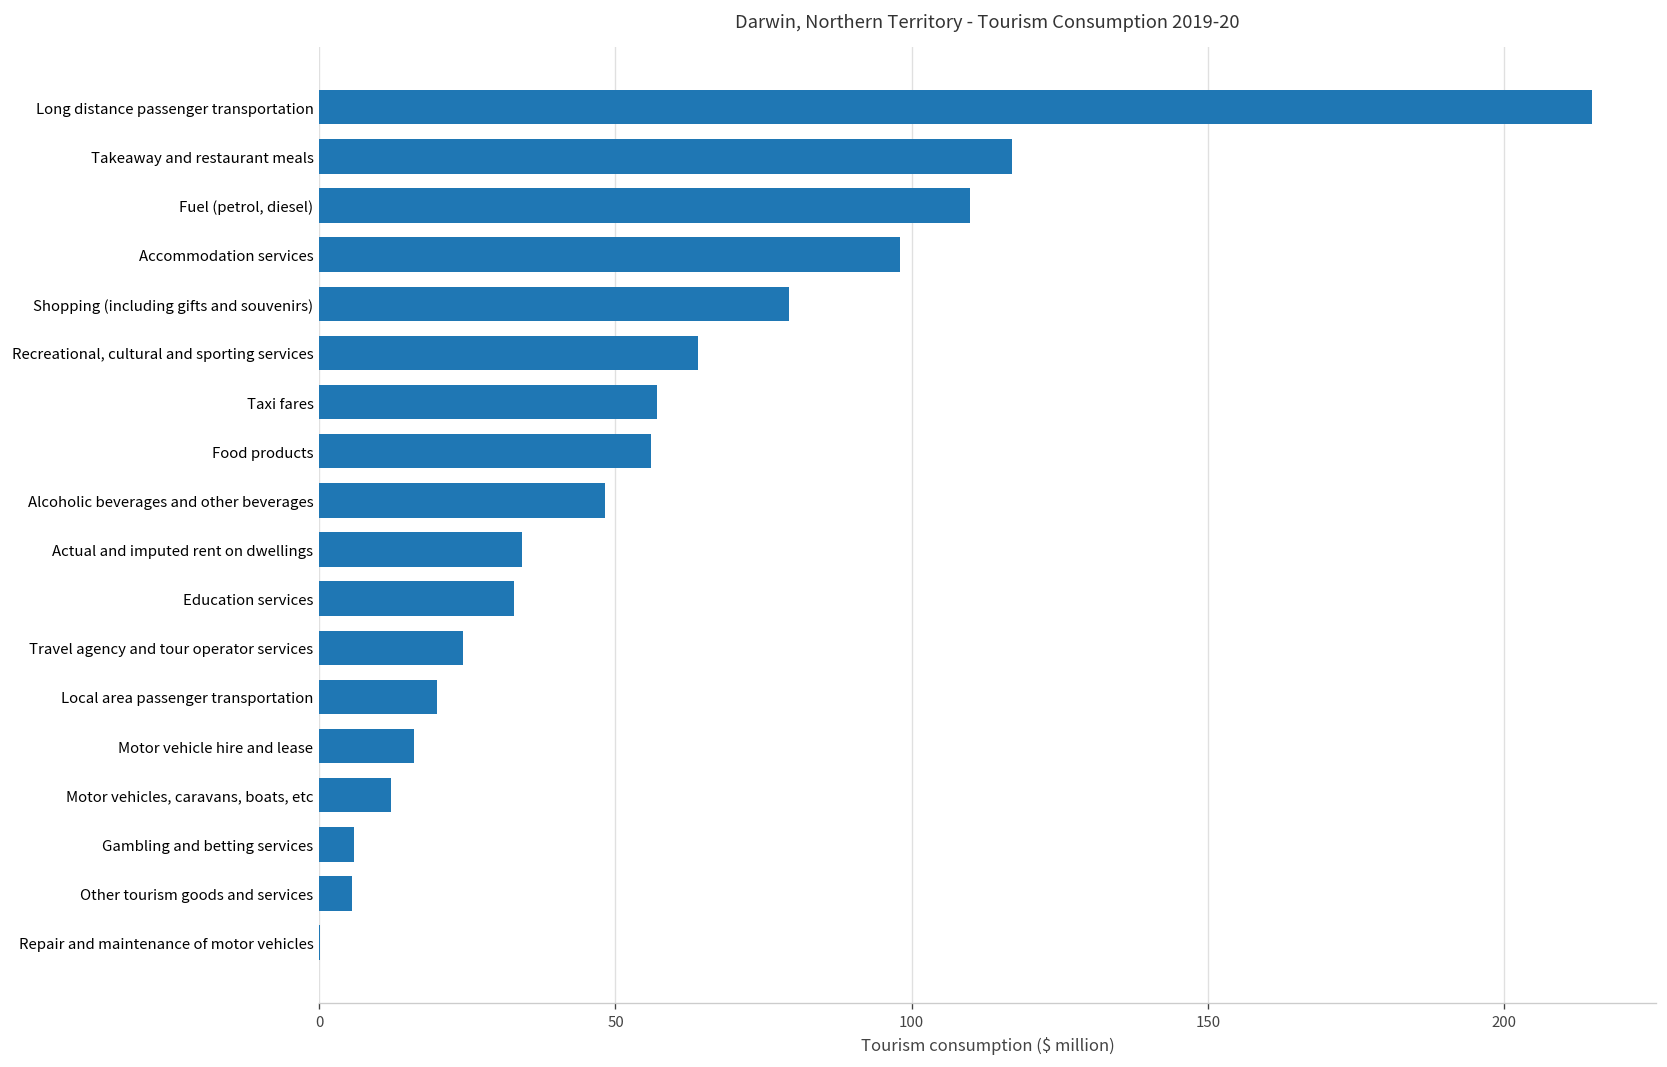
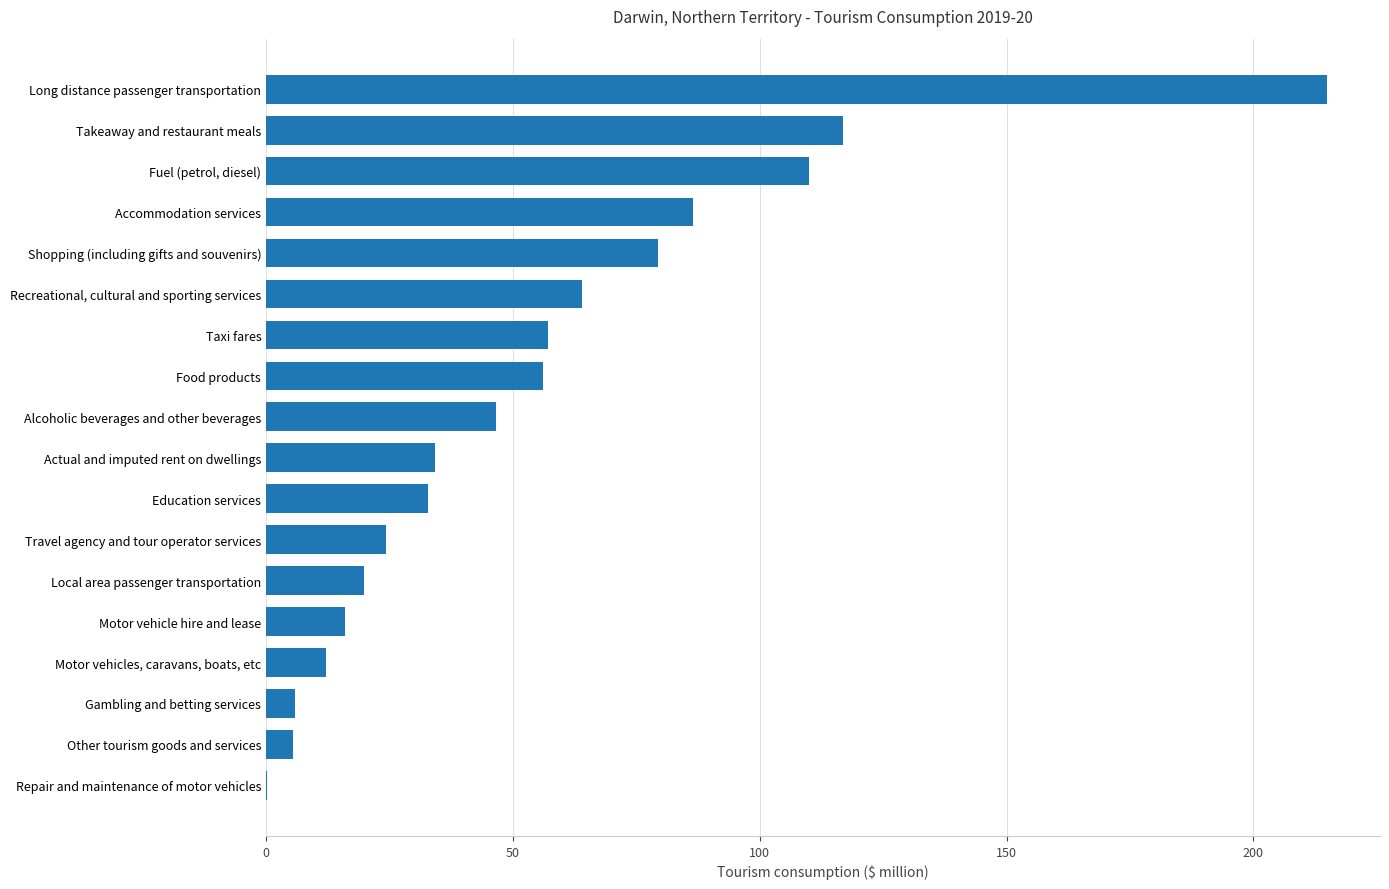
  {
    "Long distance passenger transportation": 215,
    "Takeaway and restaurant meals": 117,
    "Fuel (petrol, diesel)": 110,
-   "Accommodation services": 98,
+   "Accommodation services": 87,
    "Shopping (including gifts and souvenirs)": 79,
    "Recreational, cultural and sporting services": 64,
    "Taxi fares": 57,
    "Food products": 56,
-   "Alcoholic beverages and other beverages": 48,
+   "Alcoholic beverages and other beverages": 47,
    "Actual and imputed rent on dwellings": 34,
    "Education services": 33,
    "Travel agency and tour operator services": 24,
    "Local area passenger transportation": 20,
    "Motor vehicle hire and lease": 16,
    "Motor vehicles, caravans, boats, etc": 12,
    "Gambling and betting services": 6,
    "Other tourism goods and services": 5
  }
